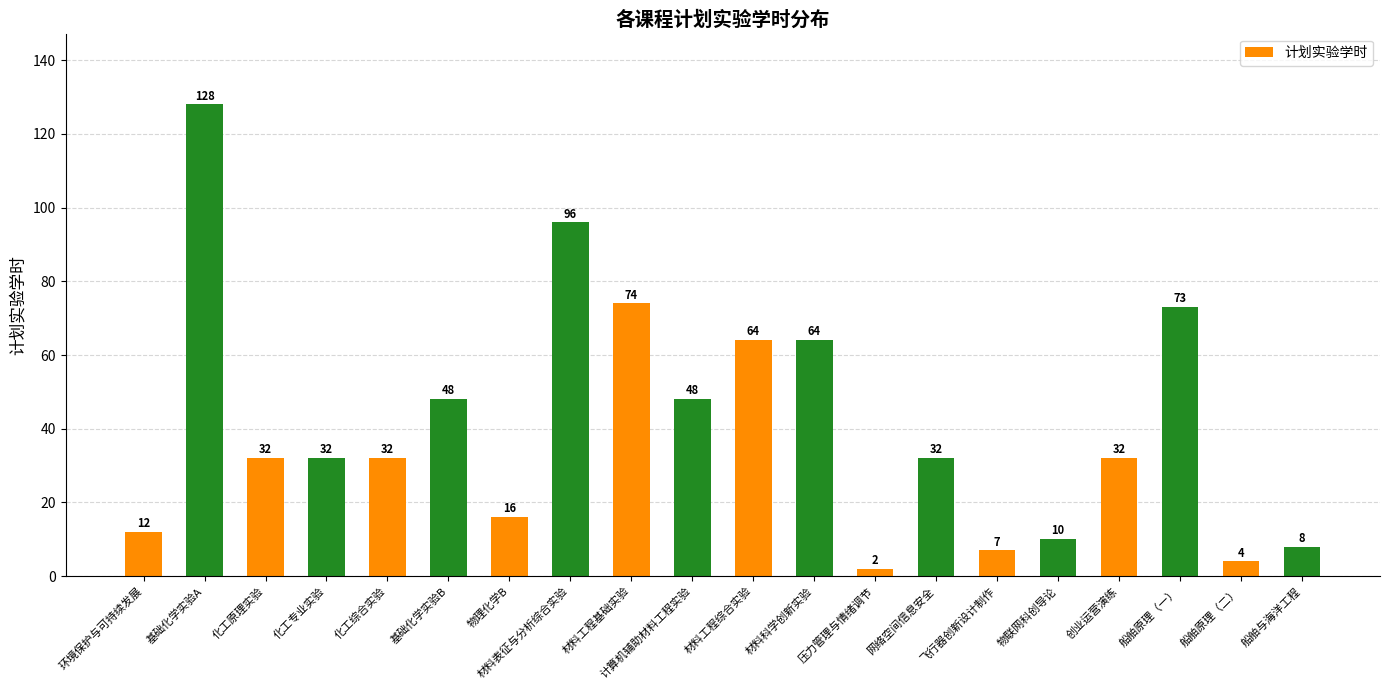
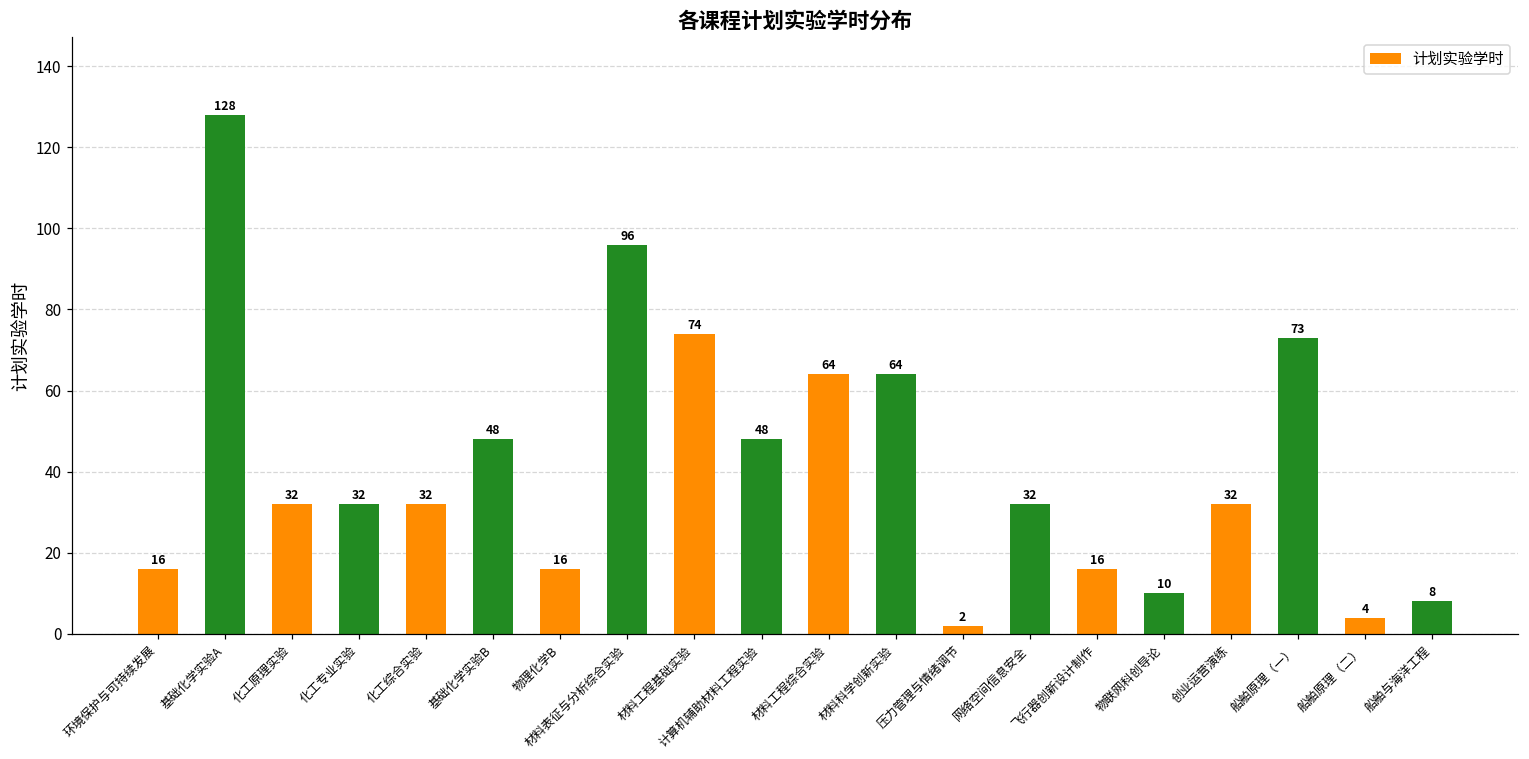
  {
-   "环境保护与可持续发展": 12,
+   "环境保护与可持续发展": 16,
    "基础化学实验A": 128,
    "化工原理实验": 32,
    "化工专业实验": 32,
    "化工综合实验": 32,
    "基础化学实验B": 48,
    "物理化学B": 16,
    "材料表征与分析综合实验": 96,
    "材料工程基础实验": 74,
    "计算机辅助材料工程实验": 48,
    "材料工程综合实验": 64,
    "材料科学创新实验": 64,
    "压力管理与情绪调节": 2,
    "网络空间信息安全": 32,
-   "飞行器创新设计制作": 7,
+   "飞行器创新设计制作": 16,
    "物联网科创导论": 10,
    "创业运营演练": 32,
    "船舶原理（一）": 73,
    "船舶原理（二）": 4,
    "船舶与海洋工程": 8
  }
